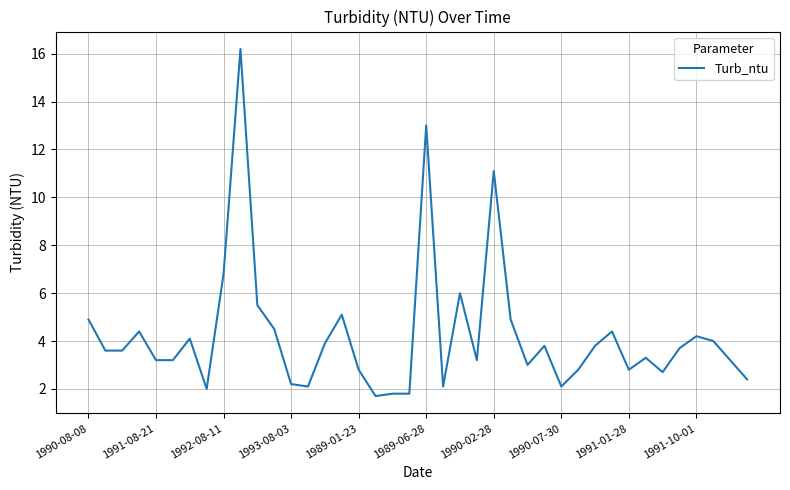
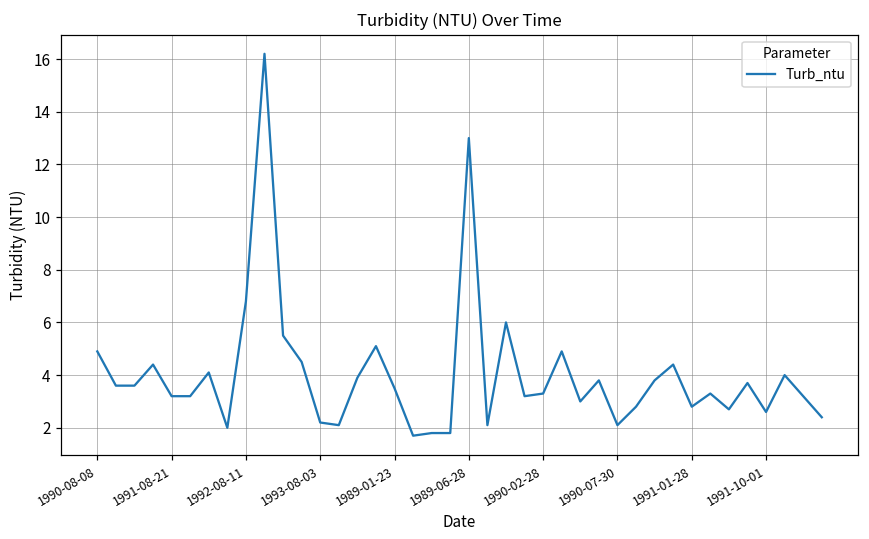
  {
    "1990-08-08": 4.9,
    "1991-08-21": 3.2,
    "1992-08-11": 6.8,
    "1993-08-03": 2.2,
-   "1989-01-23": 2.8,
+   "1989-01-23": 3.5,
    "1989-06-28": 13.0,
-   "1990-02-28": 11.1,
+   "1990-02-28": 3.3,
    "1990-07-30": 2.1,
    "1991-01-28": 2.8,
-   "1991-10-01": 4.2
+   "1991-10-01": 2.6
  }
